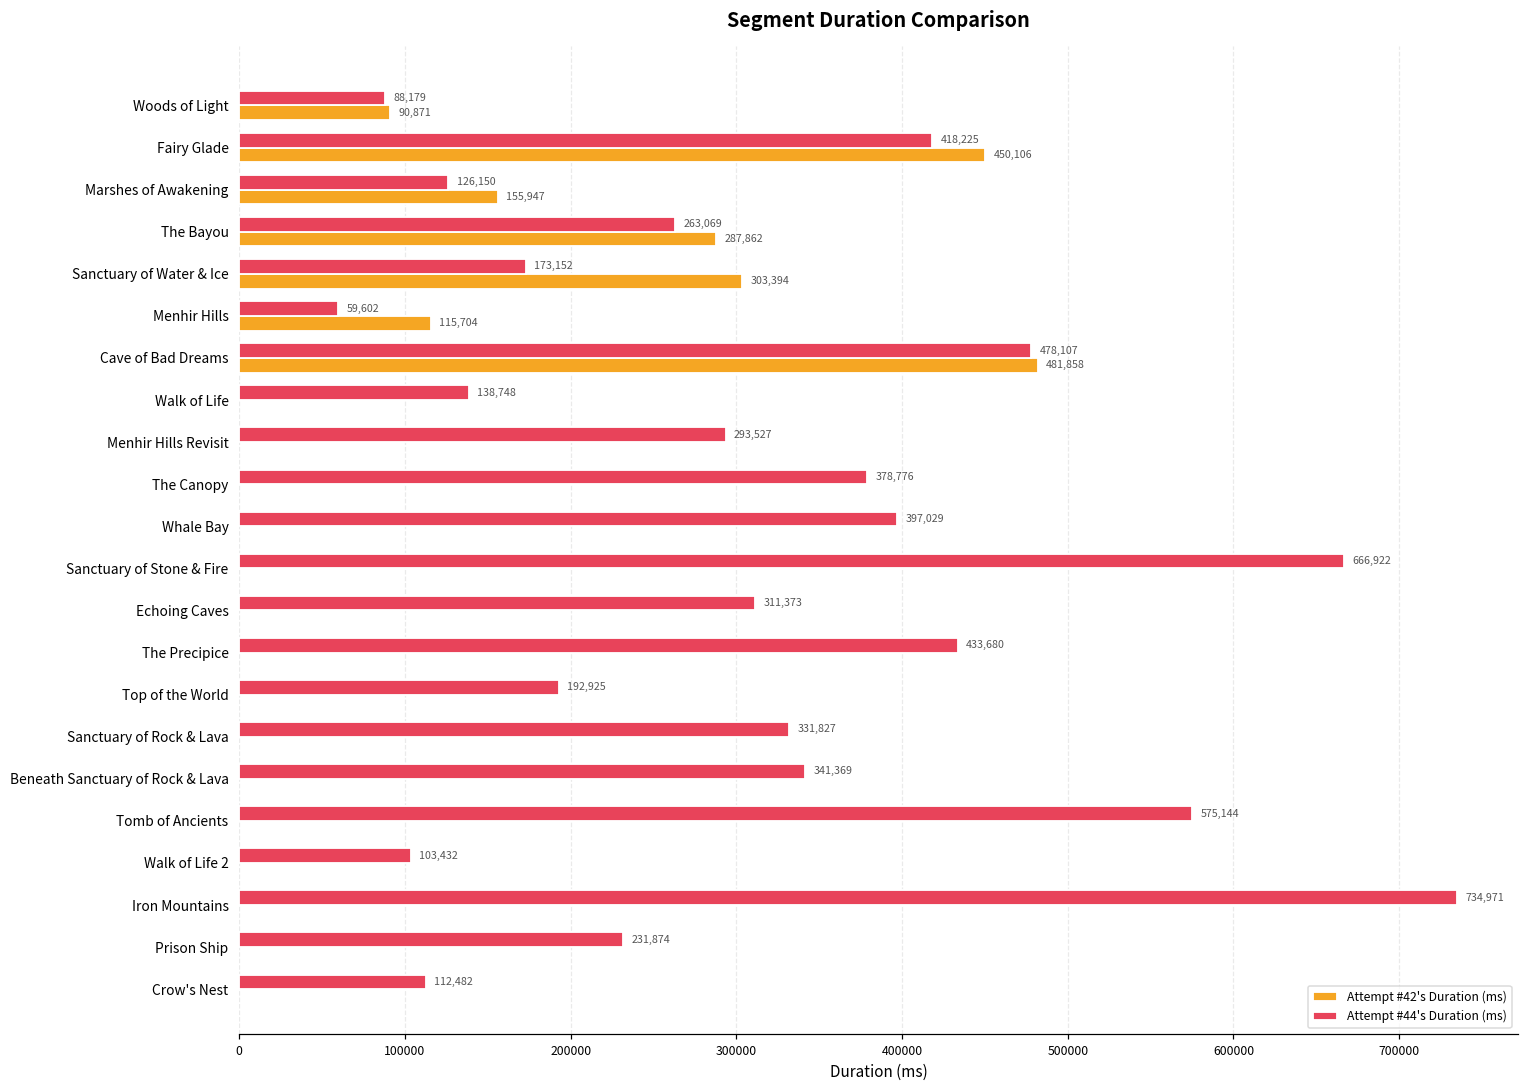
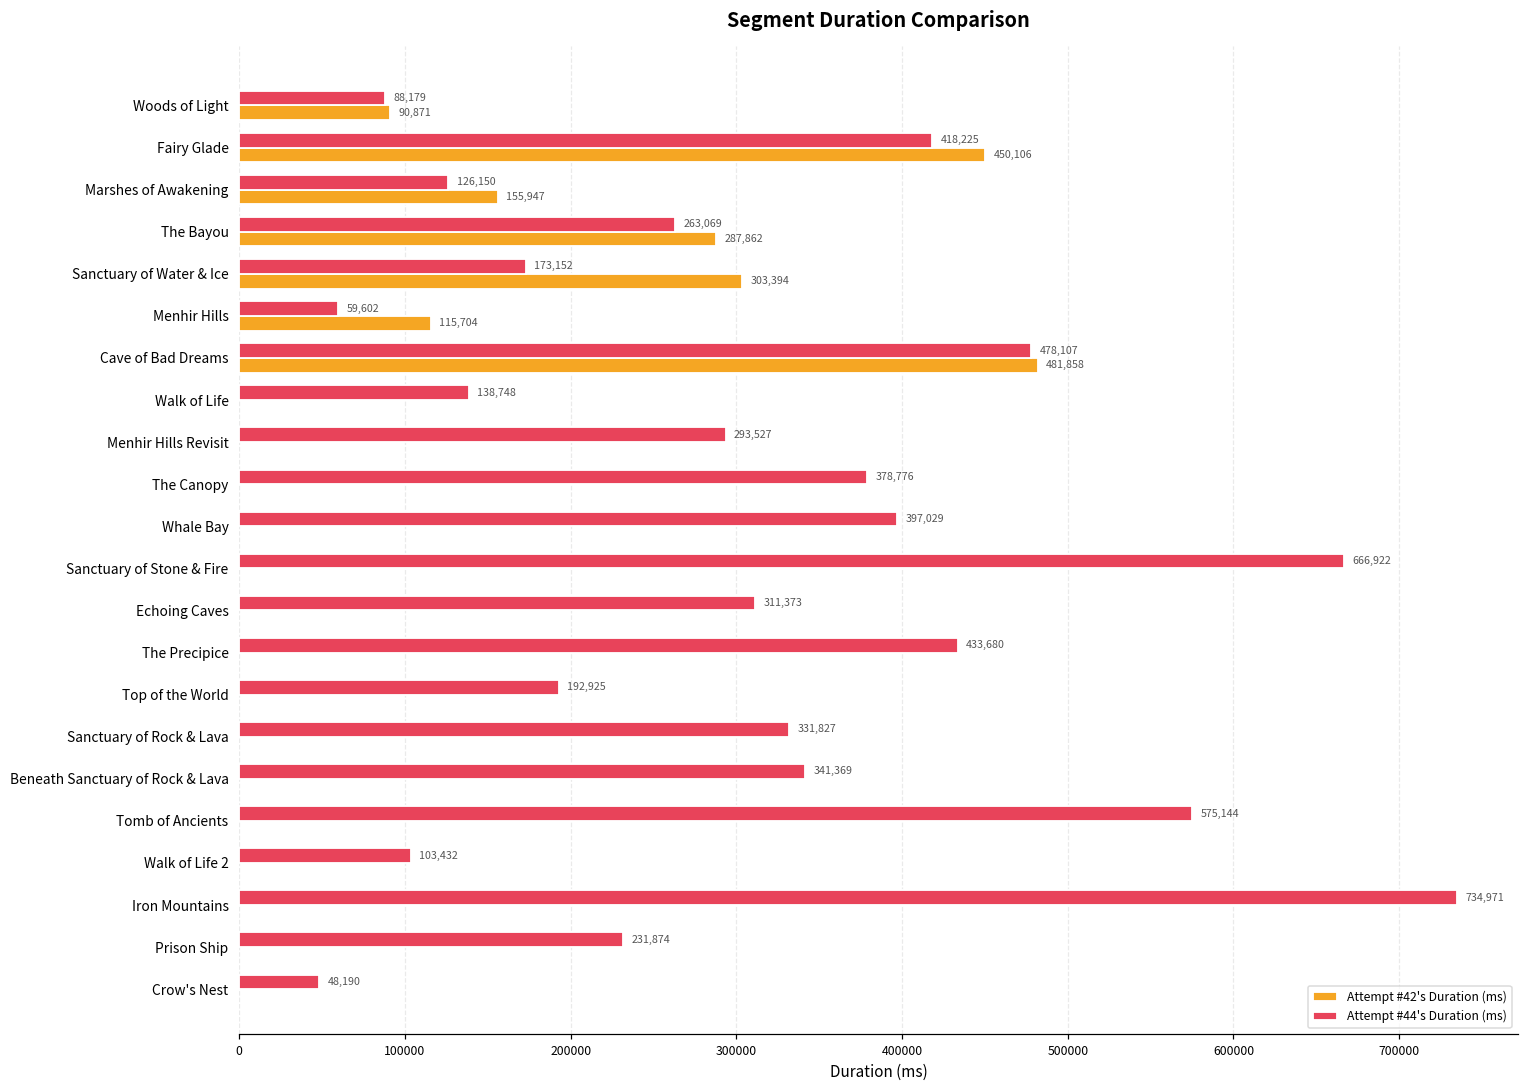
  {
    "Attempt #44's Duration (ms)": {
      "Woods of Light": "88,179",
      "Fairy Glade": "418,225",
      "Marshes of Awakening": "126,150",
      "The Bayou": "263,069",
      "Sanctuary of Water & Ice": "173,152",
      "Menhir Hills": "59,602",
      "Cave of Bad Dreams": "478,107",
      "Walk of Life": "138,748",
      "Menhir Hills Revisit": "293,527",
      "The Canopy": "378,776",
      "Whale Bay": "397,029",
      "Sanctuary of Stone & Fire": "666,922",
      "Echoing Caves": "311,373",
      "The Precipice": "433,680",
      "Top of the World": "192,925",
      "Sanctuary of Rock & Lava": "331,827",
      "Beneath Sanctuary of Rock & Lava": "341,369",
      "Tomb of Ancients": "575,144",
      "Walk of Life 2": "103,432",
      "Iron Mountains": "734,971",
      "Prison Ship": "231,874",
-     "Crow's Nest": "112,482"
+     "Crow's Nest": "48,190"
    }
  }
